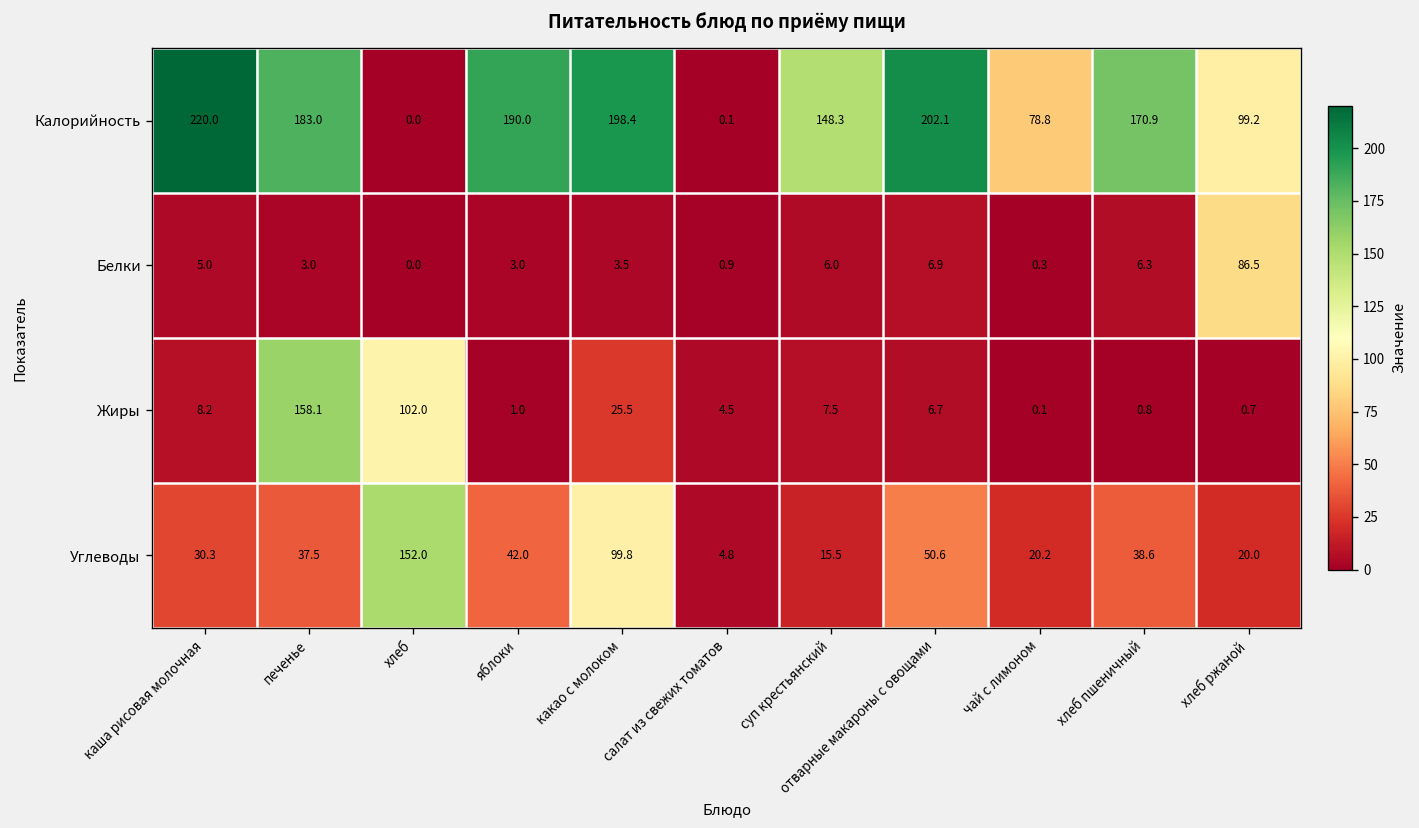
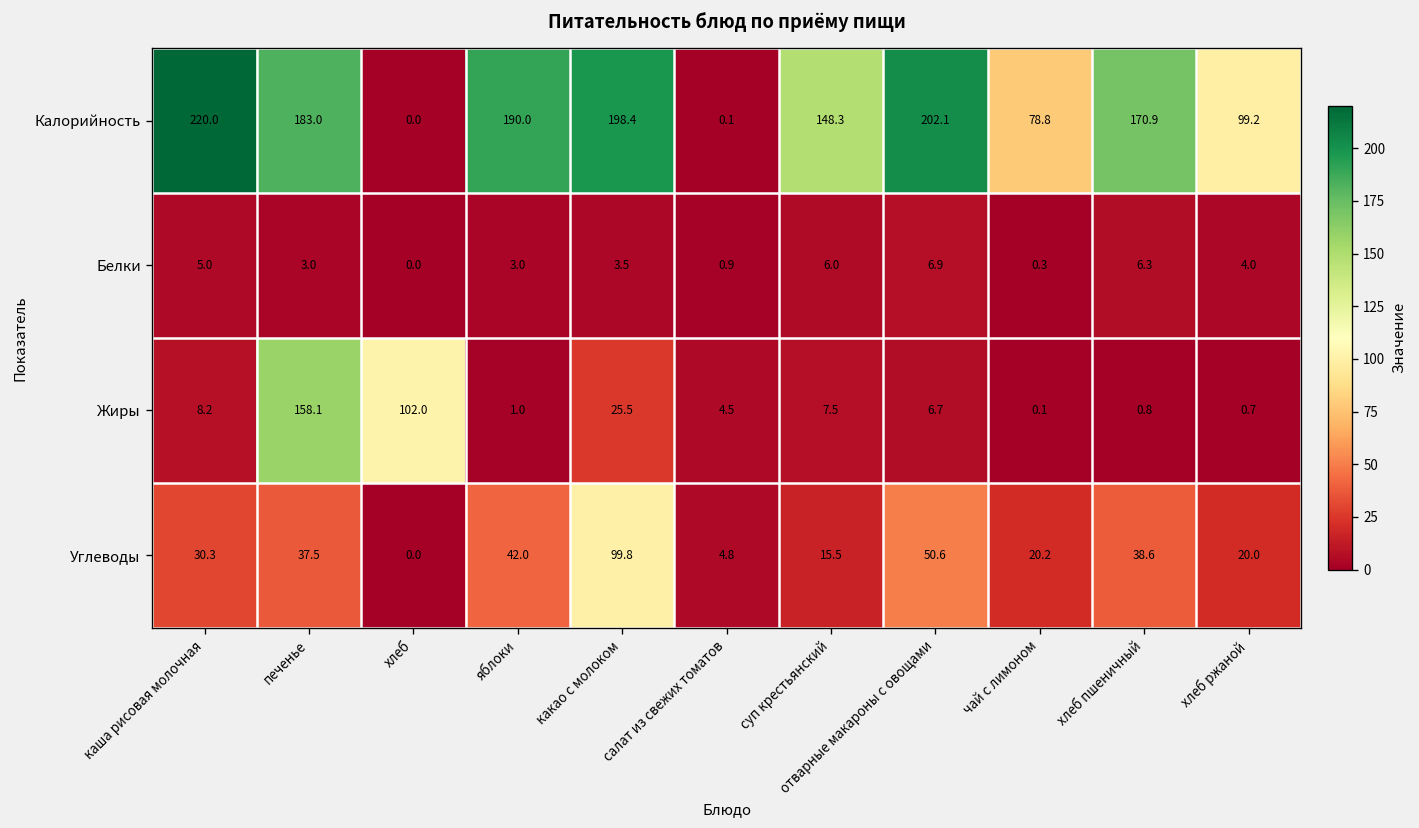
  {
    "Калорийность": {
      "каша рисовая молочная": 220.0,
      "печенье": 183.0,
      "хлеб": 0.0,
      "яблоки": 190.0,
      "какао с молоком": 198.4,
      "салат из свежих томатов": 0.1,
      "суп крестьянский": 148.3,
      "отварные макароны с овощами": 202.1,
      "чай с лимоном": 78.8,
      "хлеб пшеничный": 170.9,
      "хлеб ржаной": 99.2
    },
    "Белки": {
      "каша рисовая молочная": 5.0,
      "печенье": 3.0,
      "хлеб": 0.0,
      "яблоки": 3.0,
      "какао с молоком": 3.5,
      "салат из свежих томатов": 0.9,
      "суп крестьянский": 6.0,
      "отварные макароны с овощами": 6.9,
      "чай с лимоном": 0.3,
      "хлеб пшеничный": 6.3,
-     "хлеб ржаной": 86.5
+     "хлеб ржаной": 4.0
    },
    "Жиры": {
      "каша рисовая молочная": 8.2,
      "печенье": 158.1,
      "хлеб": 102.0,
      "яблоки": 1.0,
      "какао с молоком": 25.5,
      "салат из свежих томатов": 4.5,
      "суп крестьянский": 7.5,
      "отварные макароны с овощами": 6.7,
      "чай с лимоном": 0.1,
      "хлеб пшеничный": 0.8,
      "хлеб ржаной": 0.7
    },
    "Углеводы": {
      "каша рисовая молочная": 30.3,
      "печенье": 37.5,
-     "хлеб": 152.0,
+     "хлеб": 0.0,
      "яблоки": 42.0,
      "какао с молоком": 99.8,
      "салат из свежих томатов": 4.8,
      "суп крестьянский": 15.5,
      "отварные макароны с овощами": 50.6,
      "чай с лимоном": 20.2,
      "хлеб пшеничный": 38.6,
      "хлеб ржаной": 20.0
    }
  }
